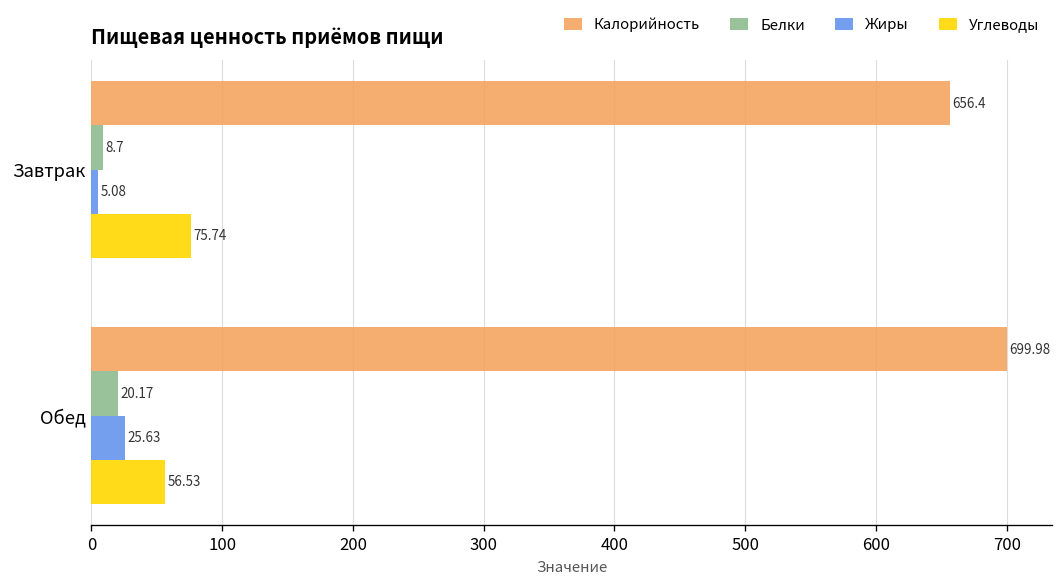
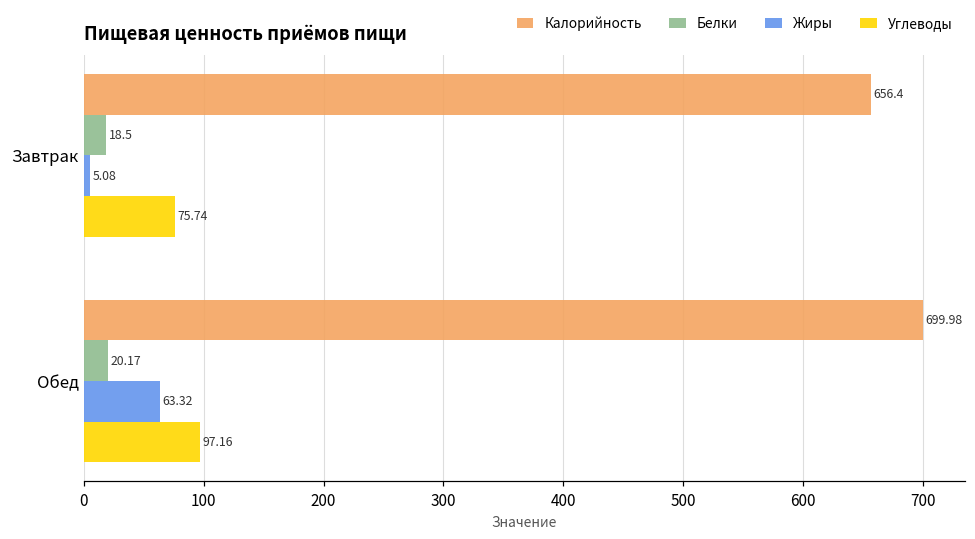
  {
    "Калорийность": {
      "Завтрак": 656.4,
      "Обед": 699.98
    },
    "Белки": {
-     "Завтрак": 8.7,
+     "Завтрак": 18.5,
      "Обед": 20.17
    },
    "Жиры": {
      "Завтрак": 5.08,
-     "Обед": 25.63
+     "Обед": 63.32
    },
    "Углеводы": {
      "Завтрак": 75.74,
-     "Обед": 56.53
+     "Обед": 97.16
    }
  }
